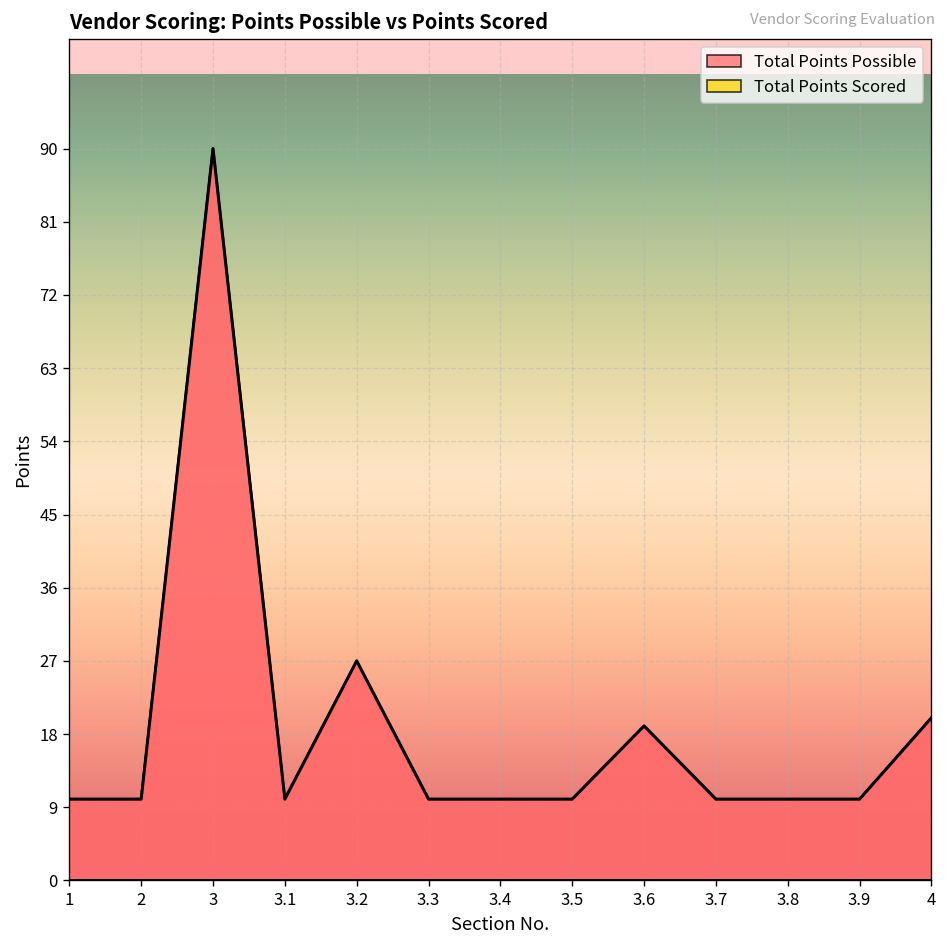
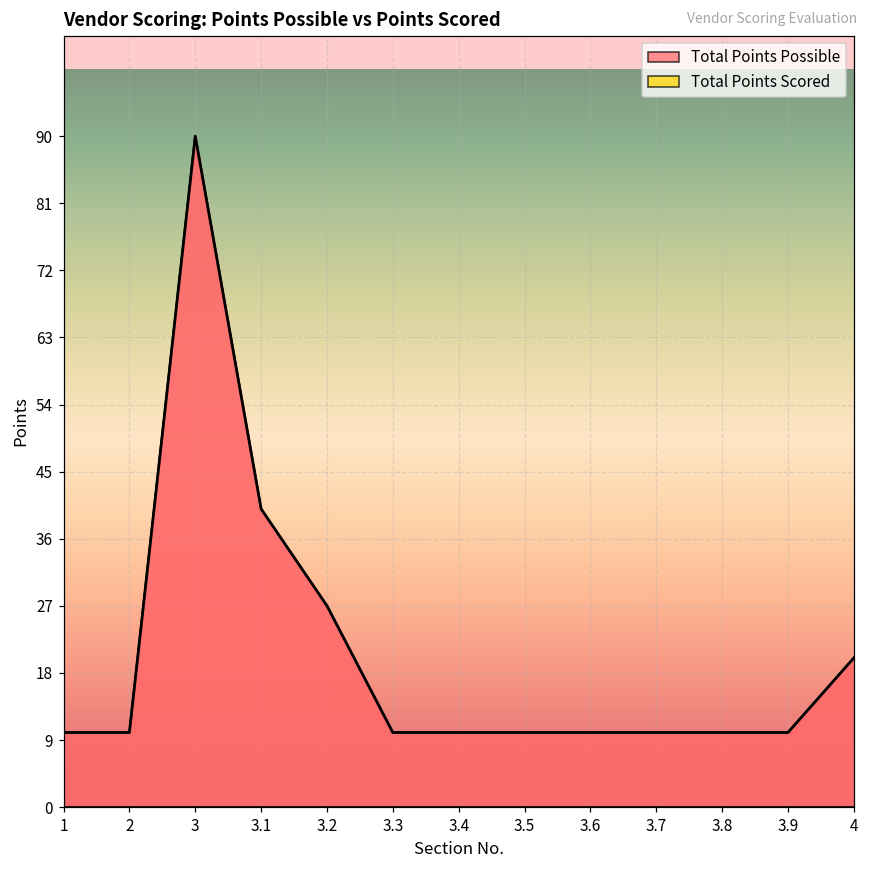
  {
    "Total Points Possible": {
      "1": 10,
      "2": 10,
      "3": 90,
-     "3.1": 10,
+     "3.1": 40,
      "3.2": 27,
      "3.3": 10,
      "3.4": 10,
      "3.5": 10,
-     "3.6": 19,
+     "3.6": 10,
      "3.7": 10,
      "3.8": 10,
      "3.9": 10,
      "4": 20
    },
    "Total Points Scored": {
      "1": 0,
      "2": 0,
      "3": 0,
      "3.1": 0,
      "3.2": 0,
      "3.3": 0,
      "3.4": 0,
      "3.5": 0,
      "3.6": 0,
      "3.7": 0,
      "3.8": 0,
      "3.9": 0,
      "4": 0
    }
  }
